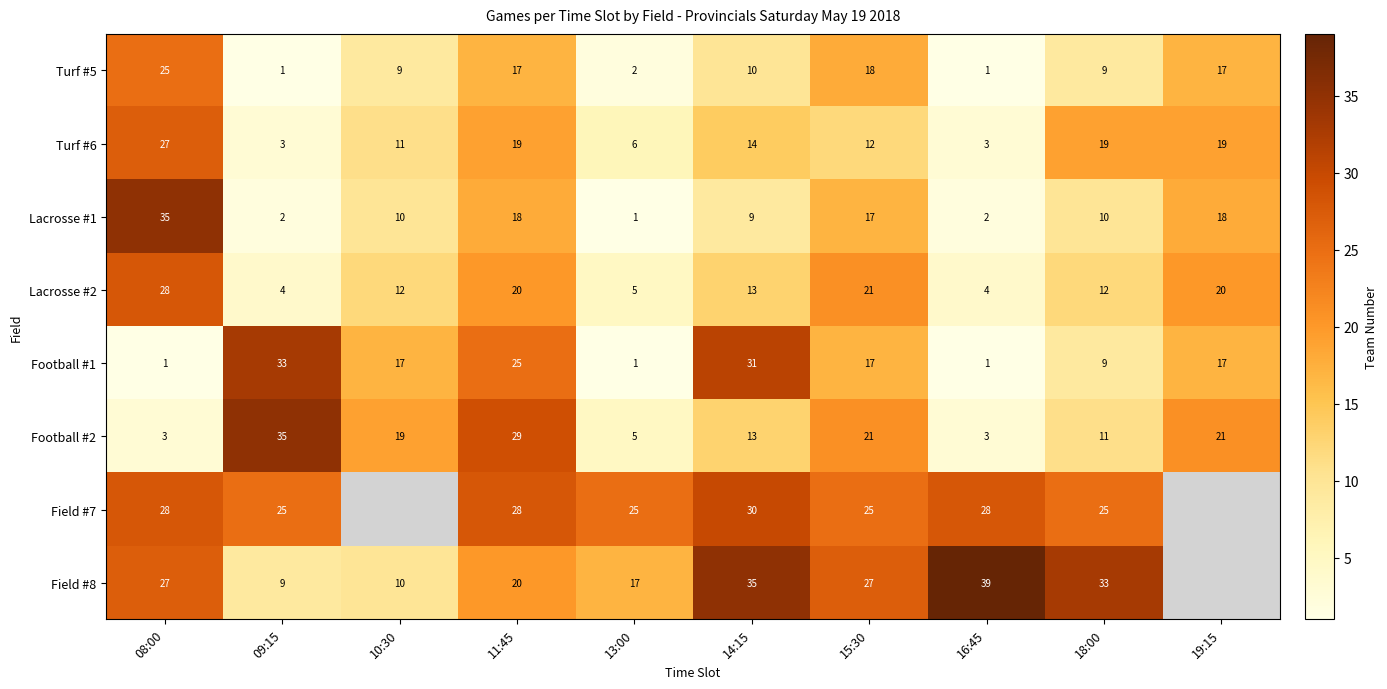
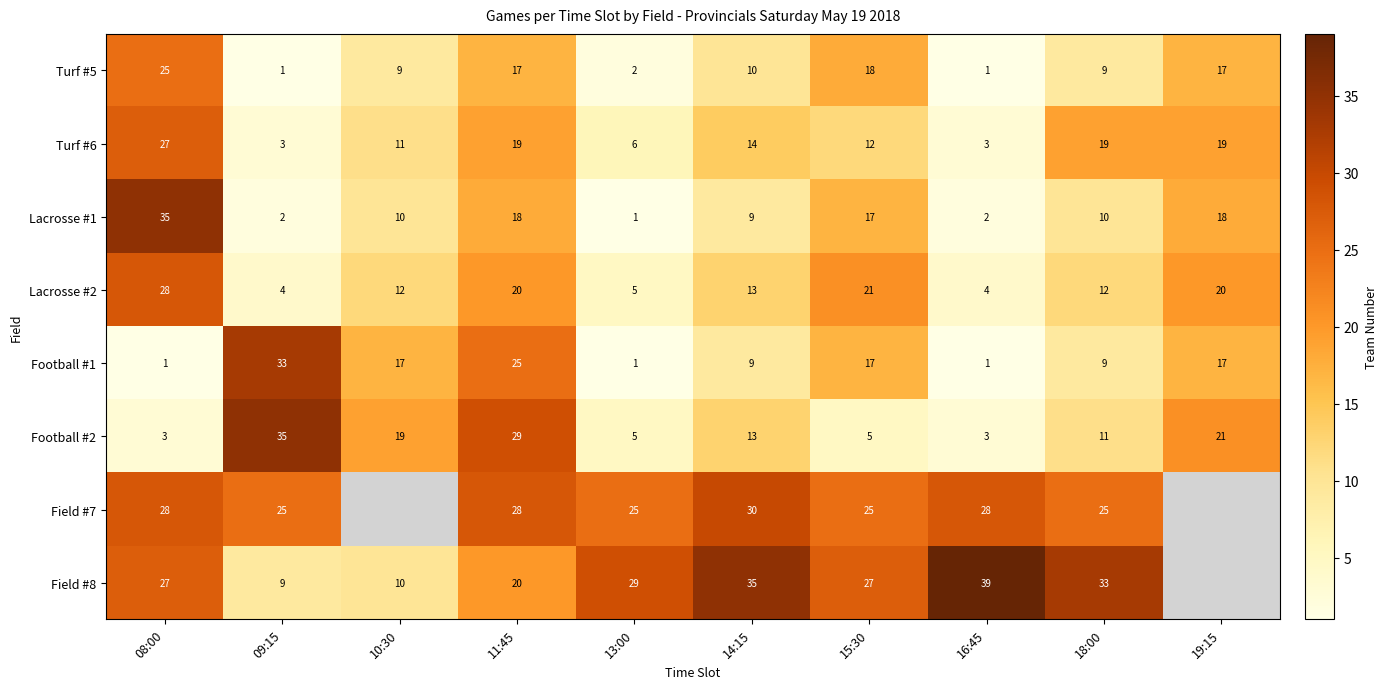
  {
    "Turf #5": {
      "08:00": 25,
      "09:15": 1,
      "10:30": 9,
      "11:45": 17,
      "13:00": 2,
      "14:15": 10,
      "15:30": 18,
      "16:45": 1,
      "18:00": 9,
      "19:15": 17
    },
    "Turf #6": {
      "08:00": 27,
      "09:15": 3,
      "10:30": 11,
      "11:45": 19,
      "13:00": 6,
      "14:15": 14,
      "15:30": 12,
      "16:45": 3,
      "18:00": 19,
      "19:15": 19
    },
    "Lacrosse #1": {
      "08:00": 35,
      "09:15": 2,
      "10:30": 10,
      "11:45": 18,
      "13:00": 1,
      "14:15": 9,
      "15:30": 17,
      "16:45": 2,
      "18:00": 10,
      "19:15": 18
    },
    "Lacrosse #2": {
      "08:00": 28,
      "09:15": 4,
      "10:30": 12,
      "11:45": 20,
      "13:00": 5,
      "14:15": 13,
      "15:30": 21,
      "16:45": 4,
      "18:00": 12,
      "19:15": 20
    },
    "Football #1": {
      "08:00": 1,
      "09:15": 33,
      "10:30": 17,
      "11:45": 25,
      "13:00": 1,
-     "14:15": 31,
+     "14:15": 9,
      "15:30": 17,
      "16:45": 1,
      "18:00": 9,
      "19:15": 17
    },
    "Football #2": {
      "08:00": 3,
      "09:15": 35,
      "10:30": 19,
      "11:45": 29,
      "13:00": 5,
      "14:15": 13,
-     "15:30": 21,
+     "15:30": 5,
      "16:45": 3,
      "18:00": 11,
      "19:15": 21
    },
    "Field #7": {
      "08:00": 28,
      "09:15": 25,
      "11:45": 28,
      "13:00": 25,
      "14:15": 30,
      "15:30": 25,
      "16:45": 28,
      "18:00": 25
    },
    "Field #8": {
      "08:00": 27,
      "09:15": 9,
      "10:30": 10,
      "11:45": 20,
-     "13:00": 17,
+     "13:00": 29,
      "14:15": 35,
      "15:30": 27,
      "16:45": 39,
      "18:00": 33
    }
  }
